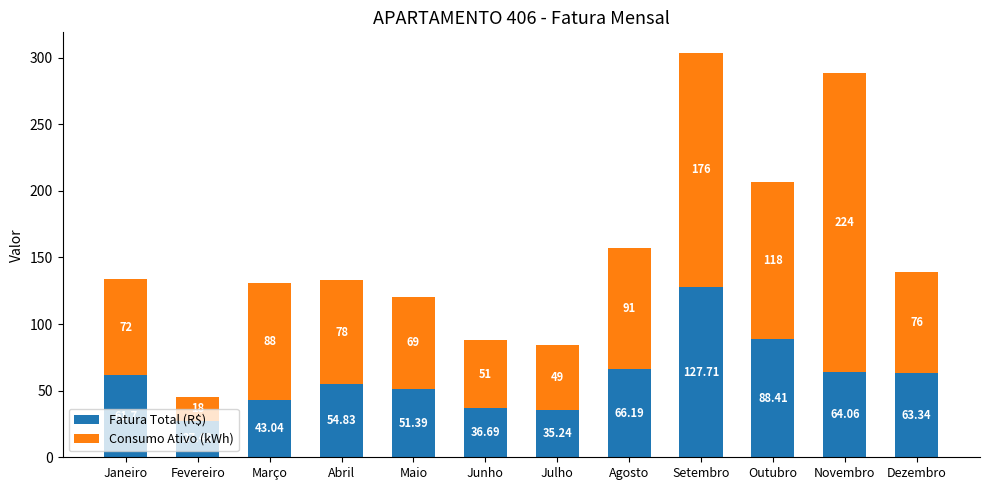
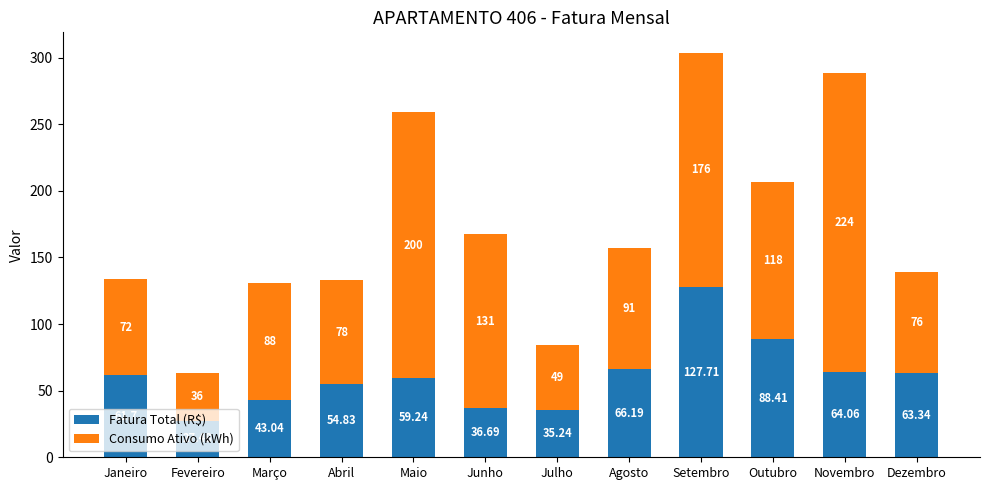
  {
    "Fatura Total (R$)": {
      "Março": 43.04,
      "Abril": 54.83,
-     "Maio": 51.39,
+     "Maio": 59.24,
      "Junho": 36.69,
      "Julho": 35.24,
      "Agosto": 66.19,
      "Setembro": 127.71,
      "Outubro": 88.41,
      "Novembro": 64.06,
      "Dezembro": 63.34
    },
    "Consumo Ativo (kWh)": {
      "Janeiro": 72,
-     "Fevereiro": 18,
+     "Fevereiro": 36,
      "Março": 88,
      "Abril": 78,
-     "Maio": 69,
-     "Junho": 51,
+     "Maio": 200,
+     "Junho": 131,
      "Julho": 49,
      "Agosto": 91,
      "Setembro": 176,
      "Outubro": 118,
      "Novembro": 224,
      "Dezembro": 76
    }
  }
